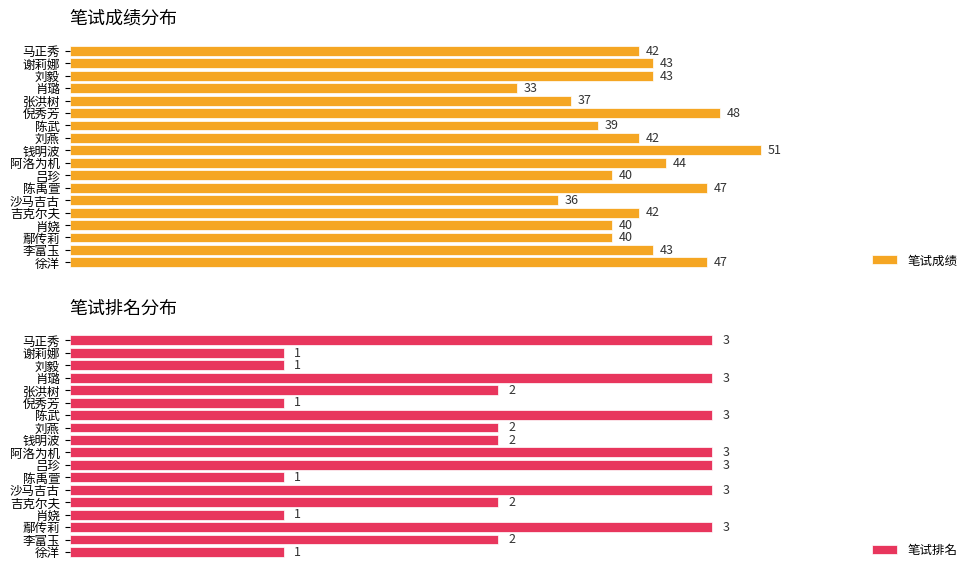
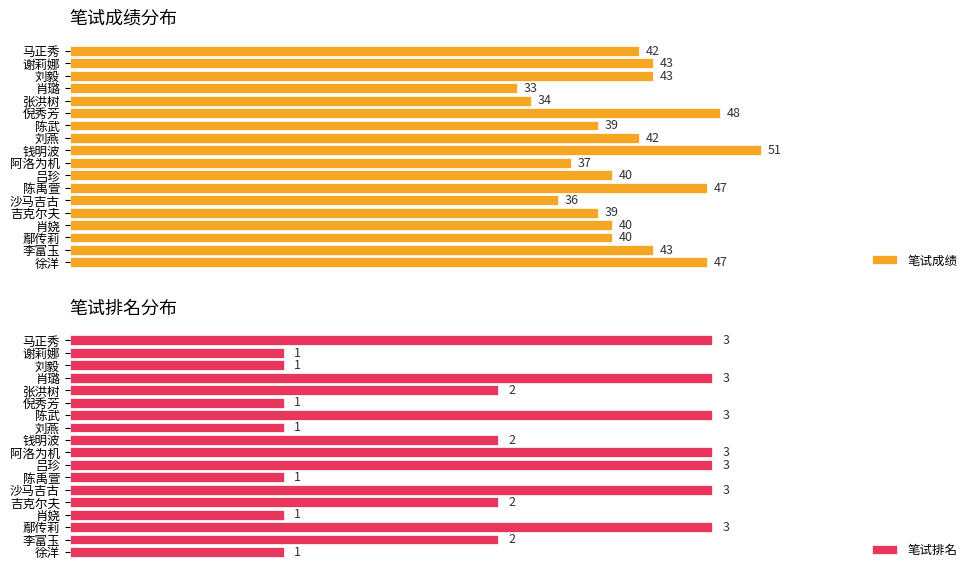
  {
    "笔试成绩分布": {
      "马正秀": 42,
      "谢莉娜": 43,
      "刘毅": 43,
      "肖璐": 33,
-     "张洪树": 37,
+     "张洪树": 34,
      "倪秀芳": 48,
      "陈武": 39,
      "刘燕": 42,
      "钱明波": 51,
-     "阿洛为机": 44,
+     "阿洛为机": 37,
      "吕珍": 40,
      "陈禹萱": 47,
      "沙马吉古": 36,
-     "吉克尔夫": 42,
+     "吉克尔夫": 39,
      "肖娆": 40,
      "鄢传莉": 40,
      "李富玉": 43,
      "徐洋": 47
    },
    "笔试排名分布": {
      "马正秀": 3,
      "谢莉娜": 1,
      "刘毅": 1,
      "肖璐": 3,
      "张洪树": 2,
      "倪秀芳": 1,
      "陈武": 3,
-     "刘燕": 2,
+     "刘燕": 1,
      "钱明波": 2,
      "阿洛为机": 3,
      "吕珍": 3,
      "陈禹萱": 1,
      "沙马吉古": 3,
      "吉克尔夫": 2,
      "肖娆": 1,
      "鄢传莉": 3,
      "李富玉": 2,
      "徐洋": 1
    }
  }
